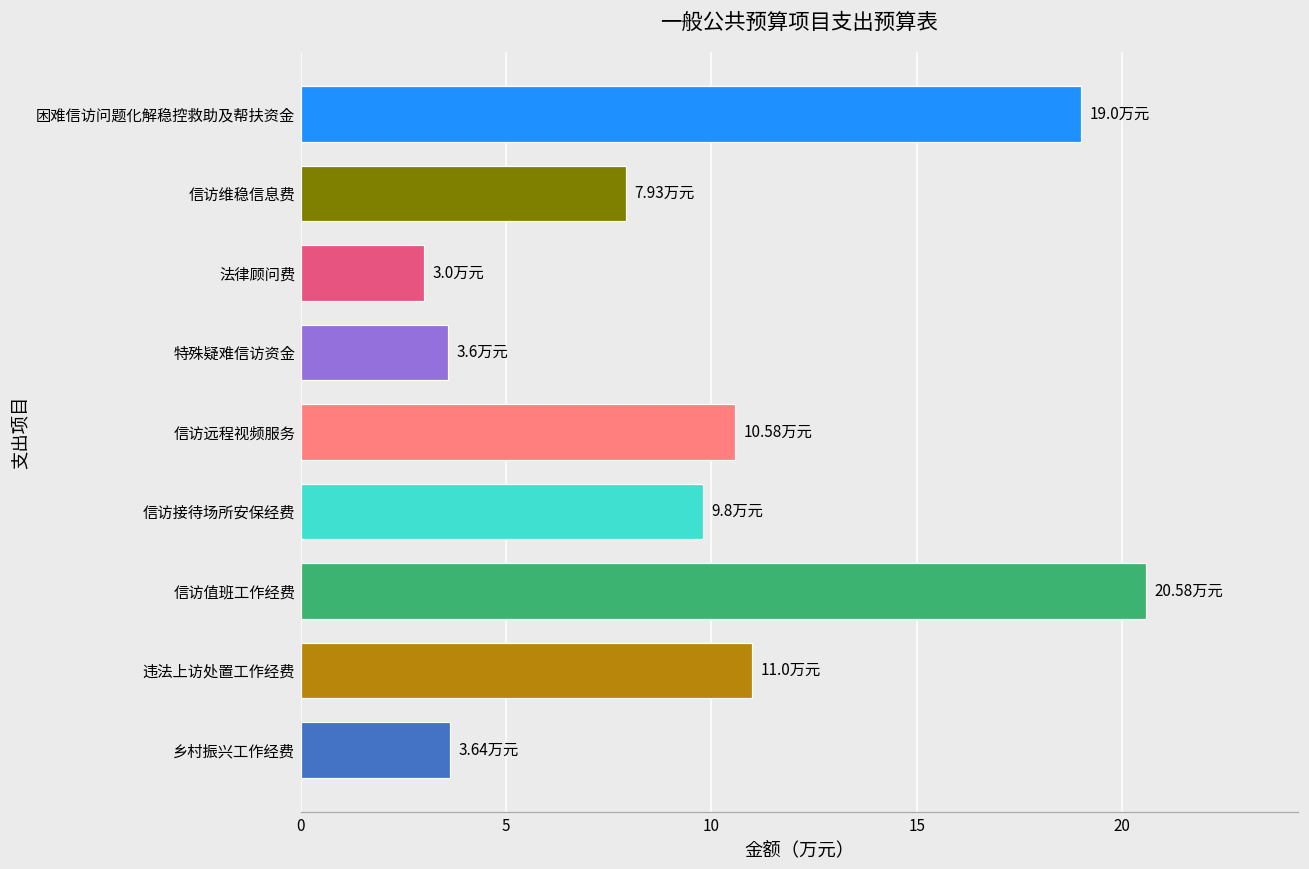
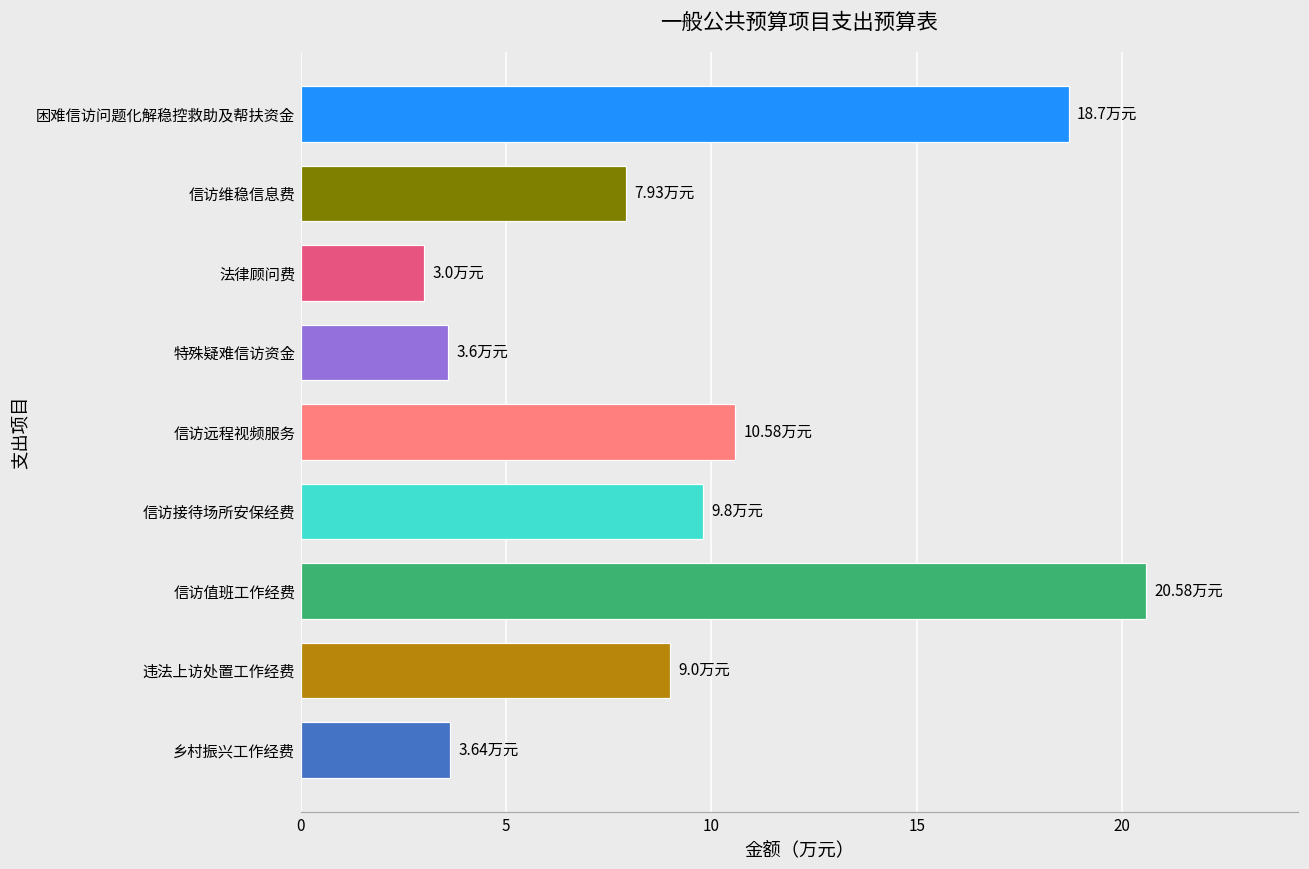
  {
-   "困难信访问题化解稳控救助及帮扶资金": 19.0,
+   "困难信访问题化解稳控救助及帮扶资金": 18.7,
    "信访维稳信息费": 7.93,
    "法律顾问费": 3.0,
    "特殊疑难信访资金": 3.6,
    "信访远程视频服务": 10.58,
    "信访接待场所安保经费": 9.8,
    "信访值班工作经费": 20.58,
-   "违法上访处置工作经费": 11.0,
+   "违法上访处置工作经费": 9.0,
    "乡村振兴工作经费": 3.64
  }
